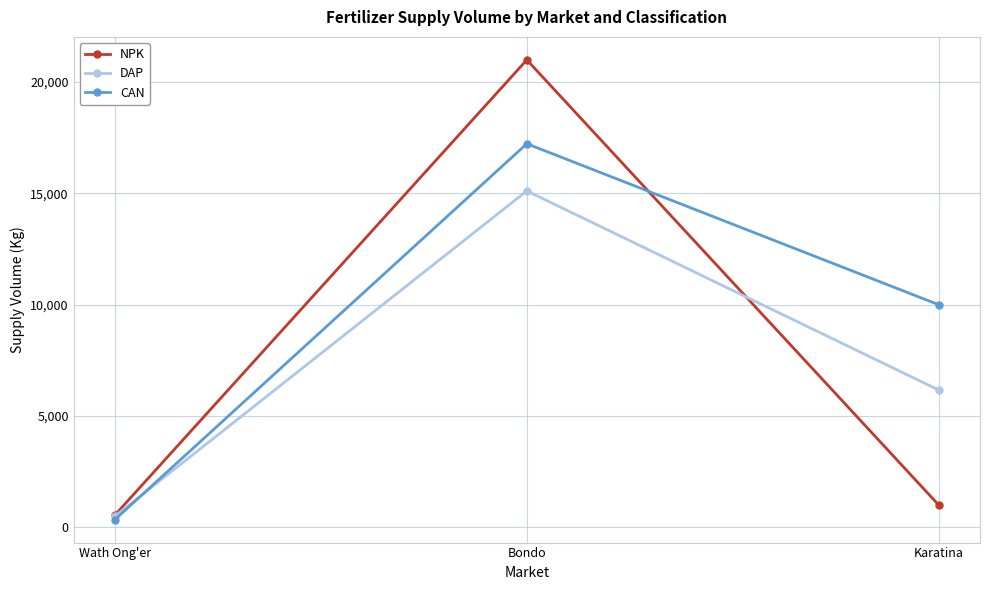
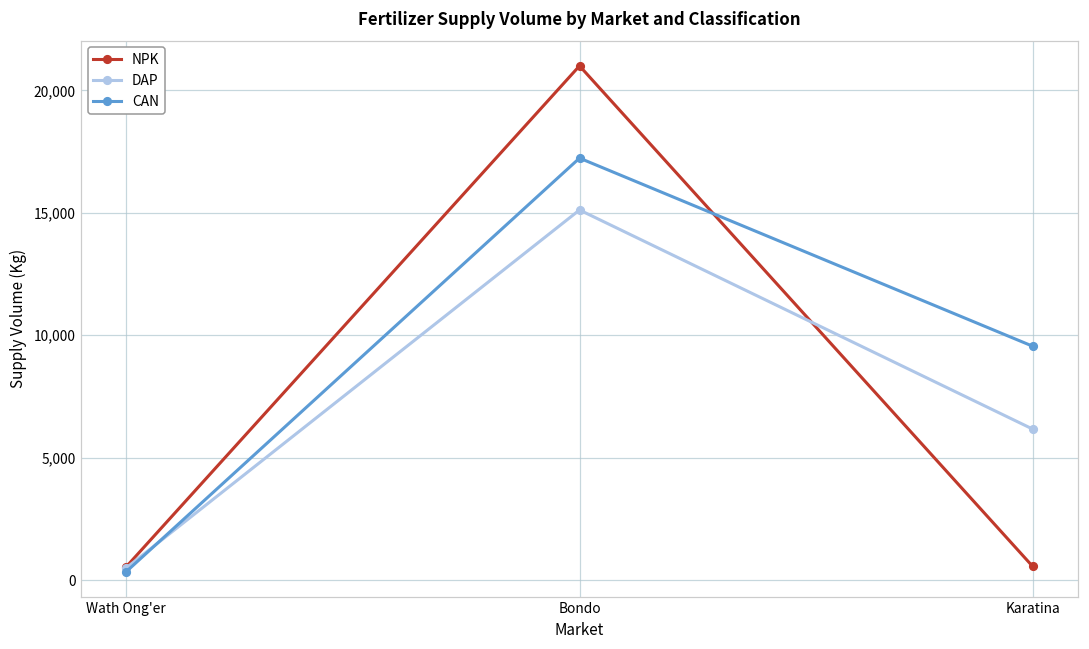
  {
    "NPK": {
      "Bondo": "21,000",
-     "Karatina": "1,000"
+     "Karatina": "600"
    },
    "DAP": {
      "Bondo": "15,100",
      "Karatina": "6,200"
    },
    "CAN": {
      "Wath Ong'er": "400",
      "Bondo": "17,200",
-     "Karatina": "10,000"
+     "Karatina": "9,600"
    }
  }
